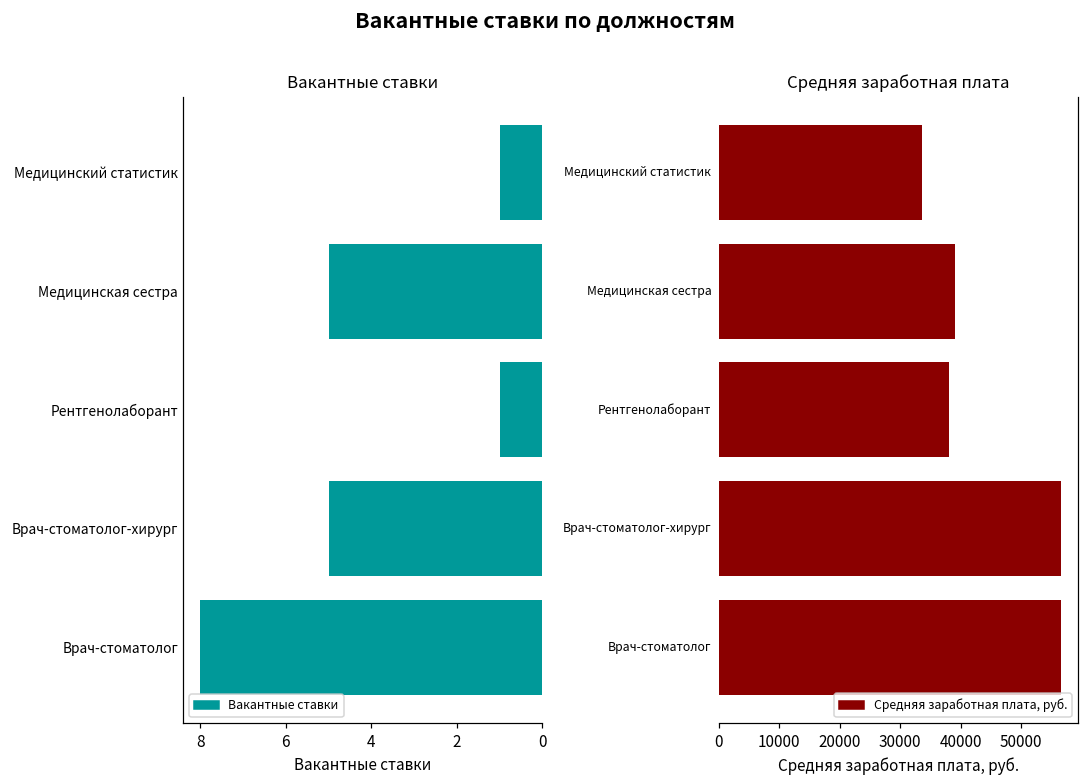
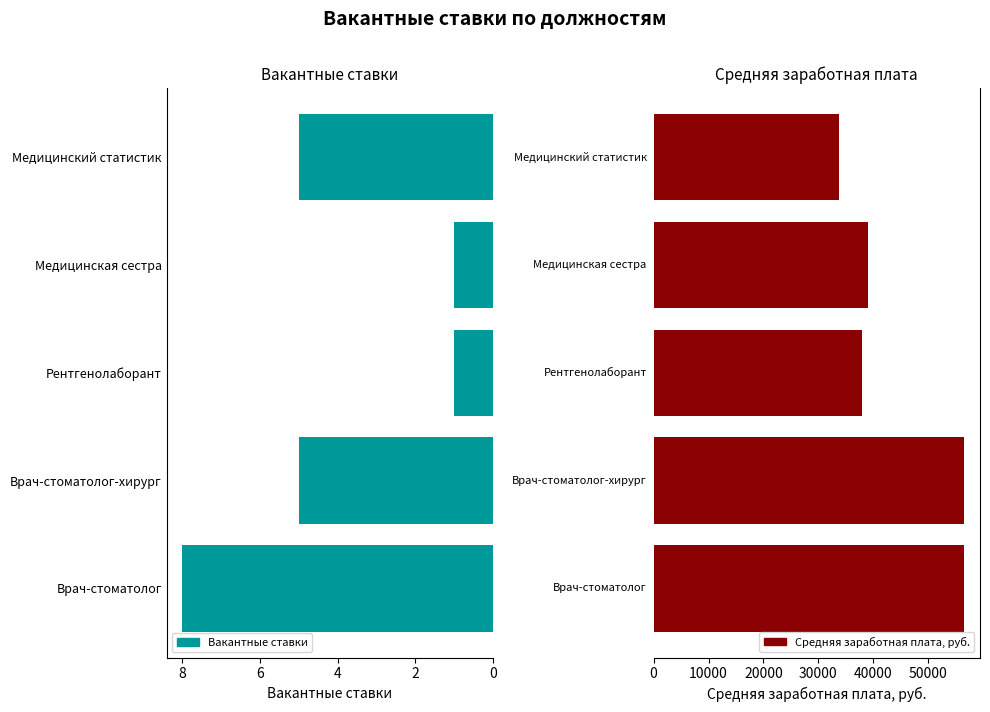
  {
    "Вакантные ставки": {
-     "Медицинский статистик": 1,
-     "Медицинская сестра": 5,
+     "Медицинский статистик": 5,
+     "Медицинская сестра": 1,
      "Рентгенолаборант": 1,
      "Врач-стоматолог-хирург": 5,
      "Врач-стоматолог": 8
    }
  }
